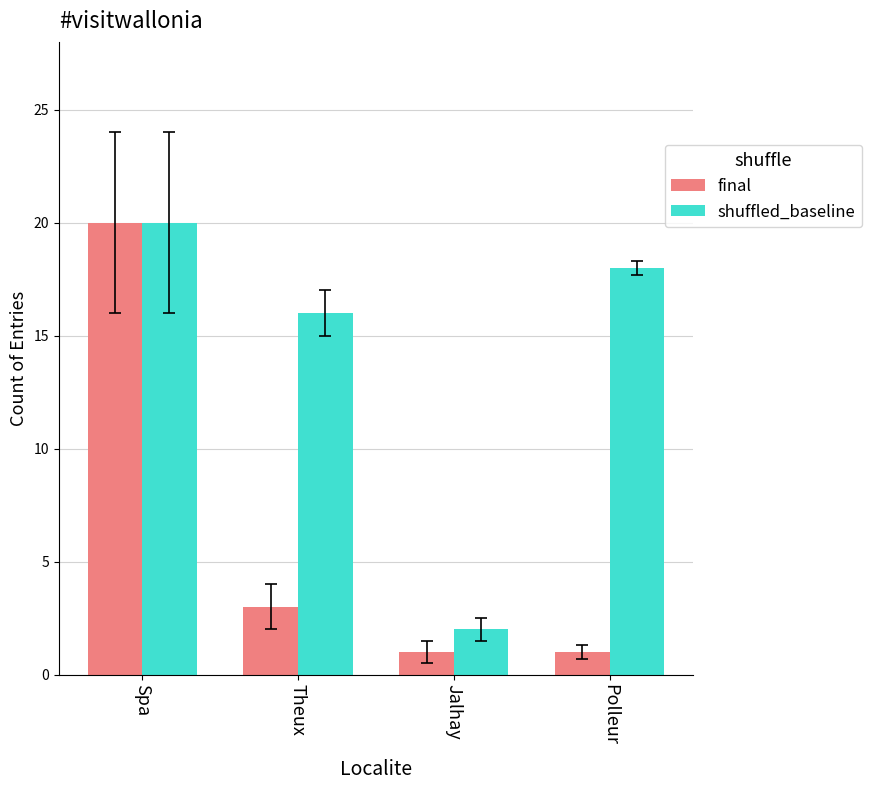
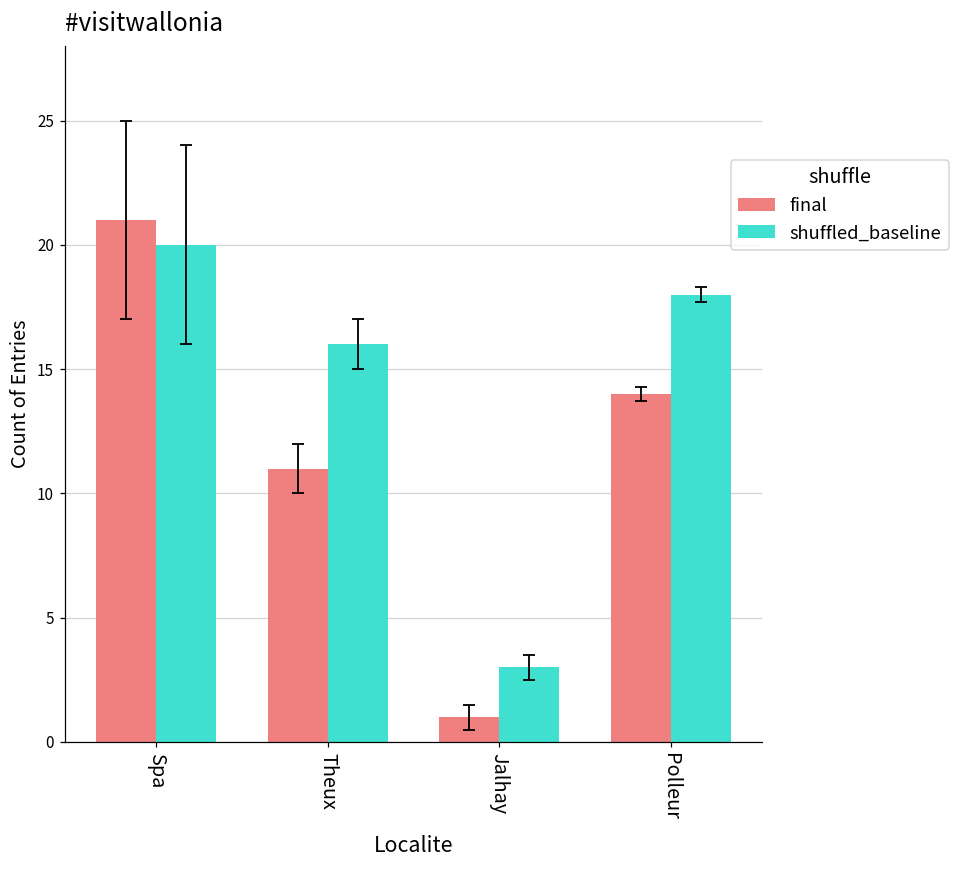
  {
    "final": {
-     "Spa": 20,
-     "Theux": 3,
+     "Spa": 21,
+     "Theux": 11,
      "Jalhay": 1,
-     "Polleur": 1
+     "Polleur": 14
    },
    "shuffled_baseline": {
      "Spa": 20,
      "Theux": 16,
-     "Jalhay": 2,
+     "Jalhay": 3,
      "Polleur": 18
    }
  }
